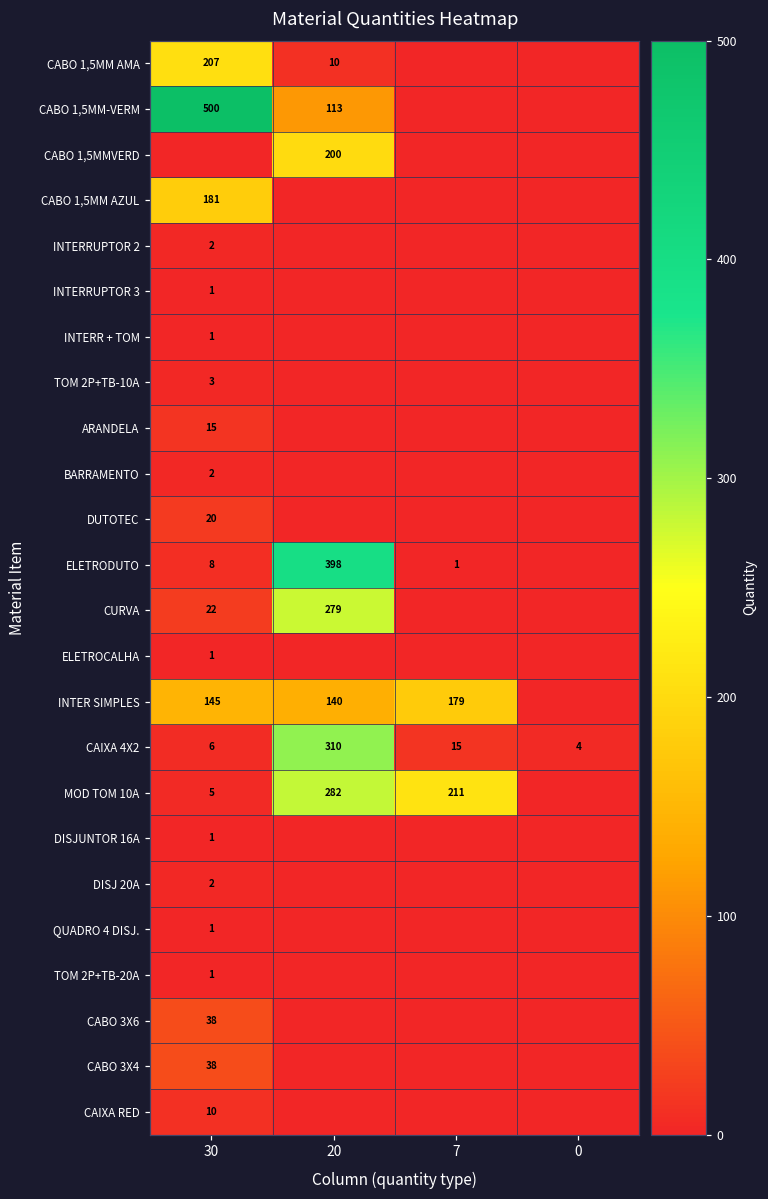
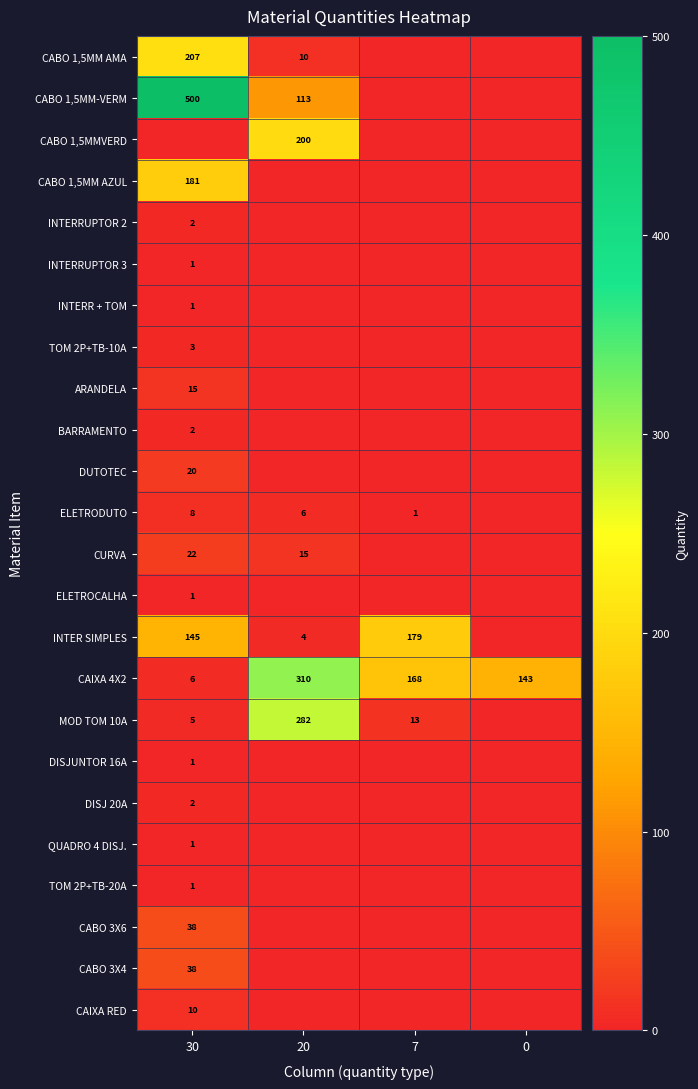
  {
    "CABO 1,5MM AMA": {
      "30": 207,
      "20": 10
    },
    "CABO 1,5MM-VERM": {
      "30": 500,
      "20": 113
    },
    "CABO 1,5MMVERD": {
      "20": 200
    },
    "CABO 1,5MM AZUL": {
      "30": 181
    },
    "INTERRUPTOR 2": {
      "30": 2
    },
    "INTERRUPTOR 3": {
      "30": 1
    },
    "INTERR + TOM": {
      "30": 1
    },
    "TOM 2P+TB-10A": {
      "30": 3
    },
    "ARANDELA": {
      "30": 15
    },
    "BARRAMENTO": {
      "30": 2
    },
    "DUTOTEC": {
      "30": 20
    },
    "ELETRODUTO": {
      "30": 8,
-     "20": 398,
+     "20": 6,
      "7": 1
    },
    "CURVA": {
      "30": 22,
-     "20": 279
+     "20": 15
    },
    "ELETROCALHA": {
      "30": 1
    },
    "INTER SIMPLES": {
      "30": 145,
-     "20": 140,
+     "20": 4,
      "7": 179
    },
    "CAIXA 4X2": {
      "30": 6,
      "20": 310,
-     "7": 15,
-     "0": 4
+     "7": 168,
+     "0": 143
    },
    "MOD TOM 10A": {
      "30": 5,
      "20": 282,
-     "7": 211
+     "7": 13
    },
    "DISJUNTOR 16A": {
      "30": 1
    },
    "DISJ 20A": {
      "30": 2
    },
    "QUADRO 4 DISJ.": {
      "30": 1
    },
    "TOM 2P+TB-20A": {
      "30": 1
    },
    "CABO 3X6": {
      "30": 38
    },
    "CABO 3X4": {
      "30": 38
    },
    "CAIXA RED": {
      "30": 10
    }
  }
